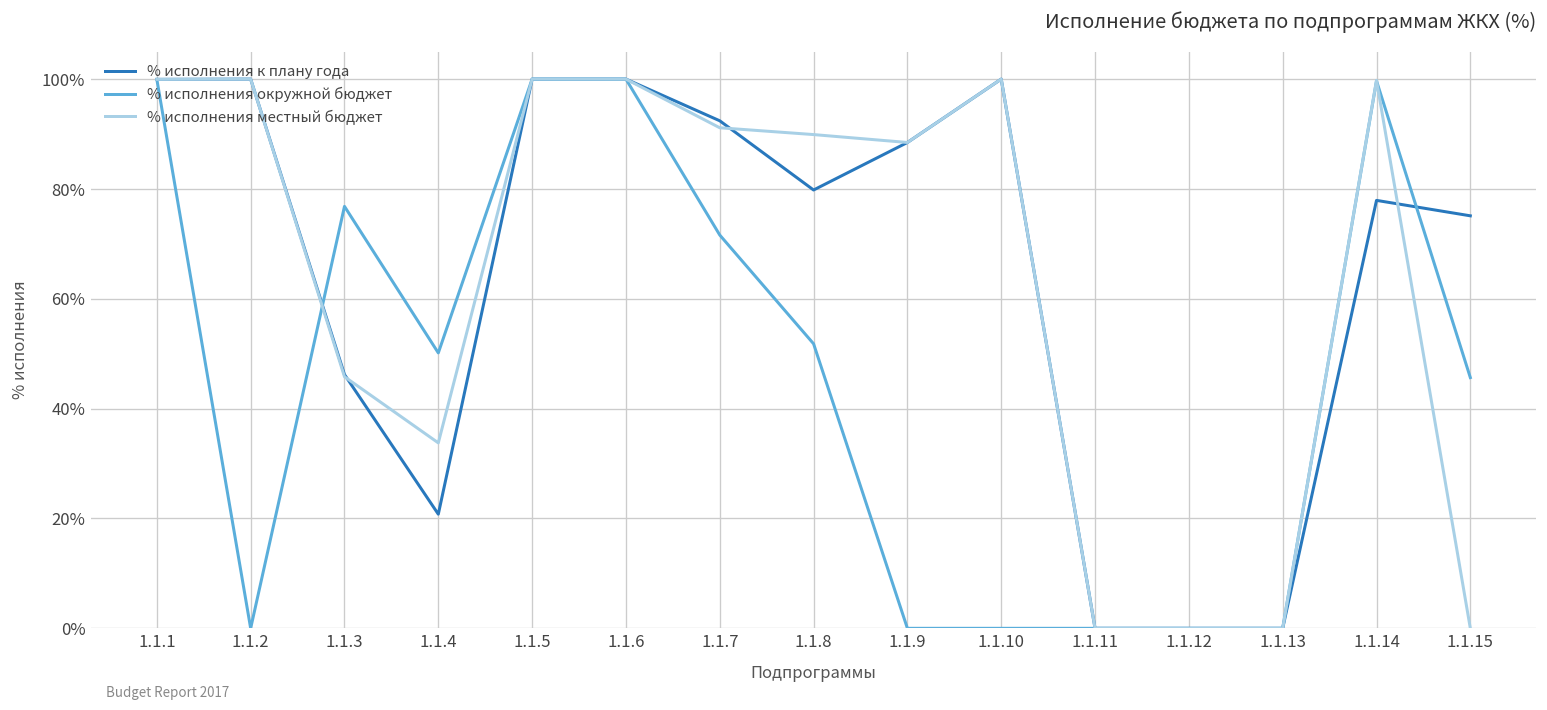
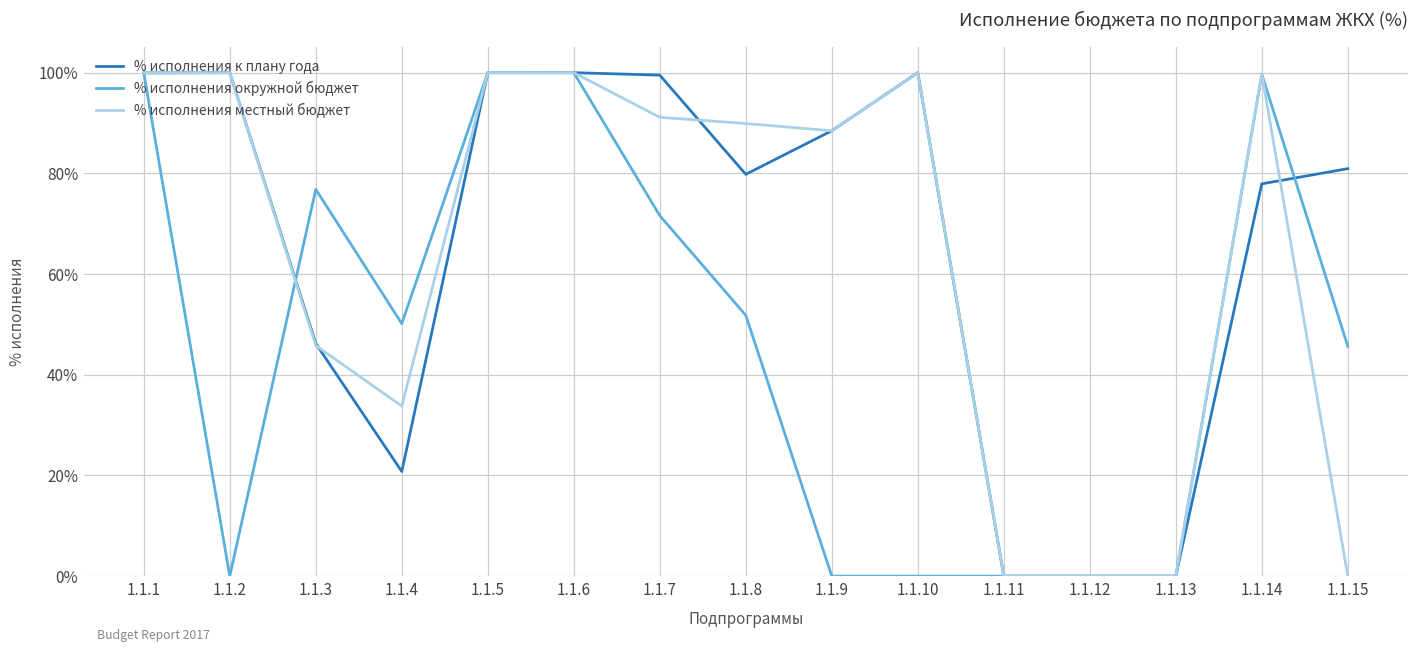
  {
    "% исполнения к плану года": {
      "1.1.4": "21%",
-     "1.1.7": "92%",
+     "1.1.7": "100%",
      "1.1.8": "80%",
      "1.1.14": "78%",
-     "1.1.15": "75%"
+     "1.1.15": "81%"
    },
    "% исполнения окружной бюджет": {
      "1.1.2": "0%",
      "1.1.3": "77%",
      "1.1.4": "50%",
      "1.1.7": "72%",
      "1.1.8": "52%",
      "1.1.9": "0%",
      "1.1.10": "0%",
      "1.1.15": "46%"
    },
    "% исполнения местный бюджет": {
      "1.1.4": "34%",
      "1.1.7": "91%",
      "1.1.8": "90%",
      "1.1.15": "0%"
    }
  }
